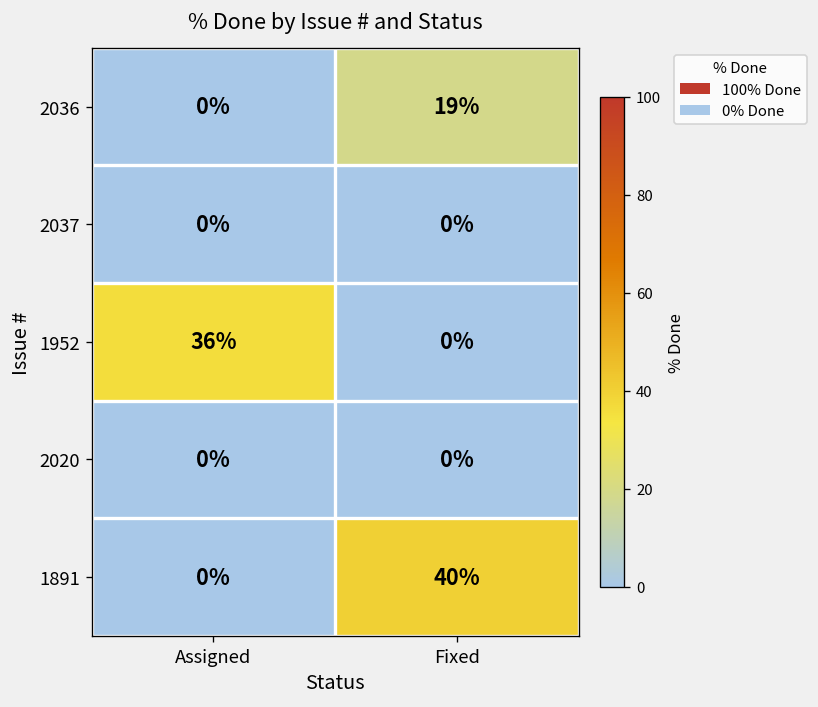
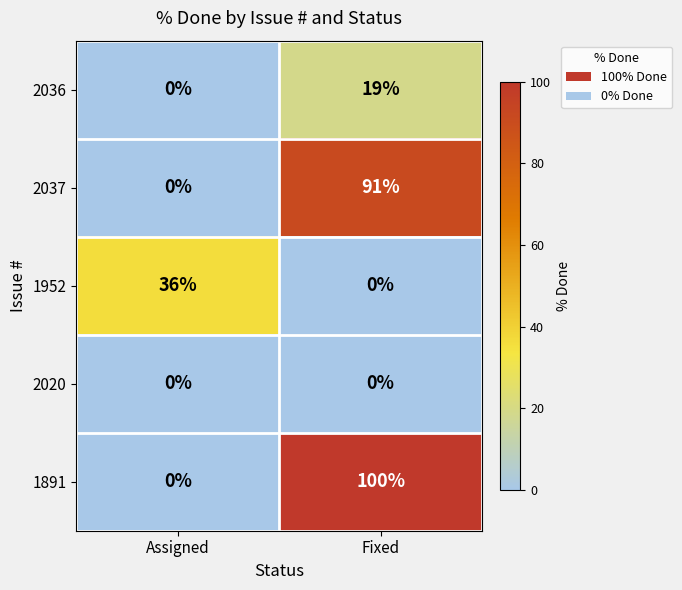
  {
    "2036": {
      "Assigned": "0%",
      "Fixed": "19%"
    },
    "2037": {
      "Assigned": "0%",
-     "Fixed": "0%"
+     "Fixed": "91%"
    },
    "1952": {
      "Assigned": "36%",
      "Fixed": "0%"
    },
    "2020": {
      "Assigned": "0%",
      "Fixed": "0%"
    },
    "1891": {
      "Assigned": "0%",
-     "Fixed": "40%"
+     "Fixed": "100%"
    }
  }
